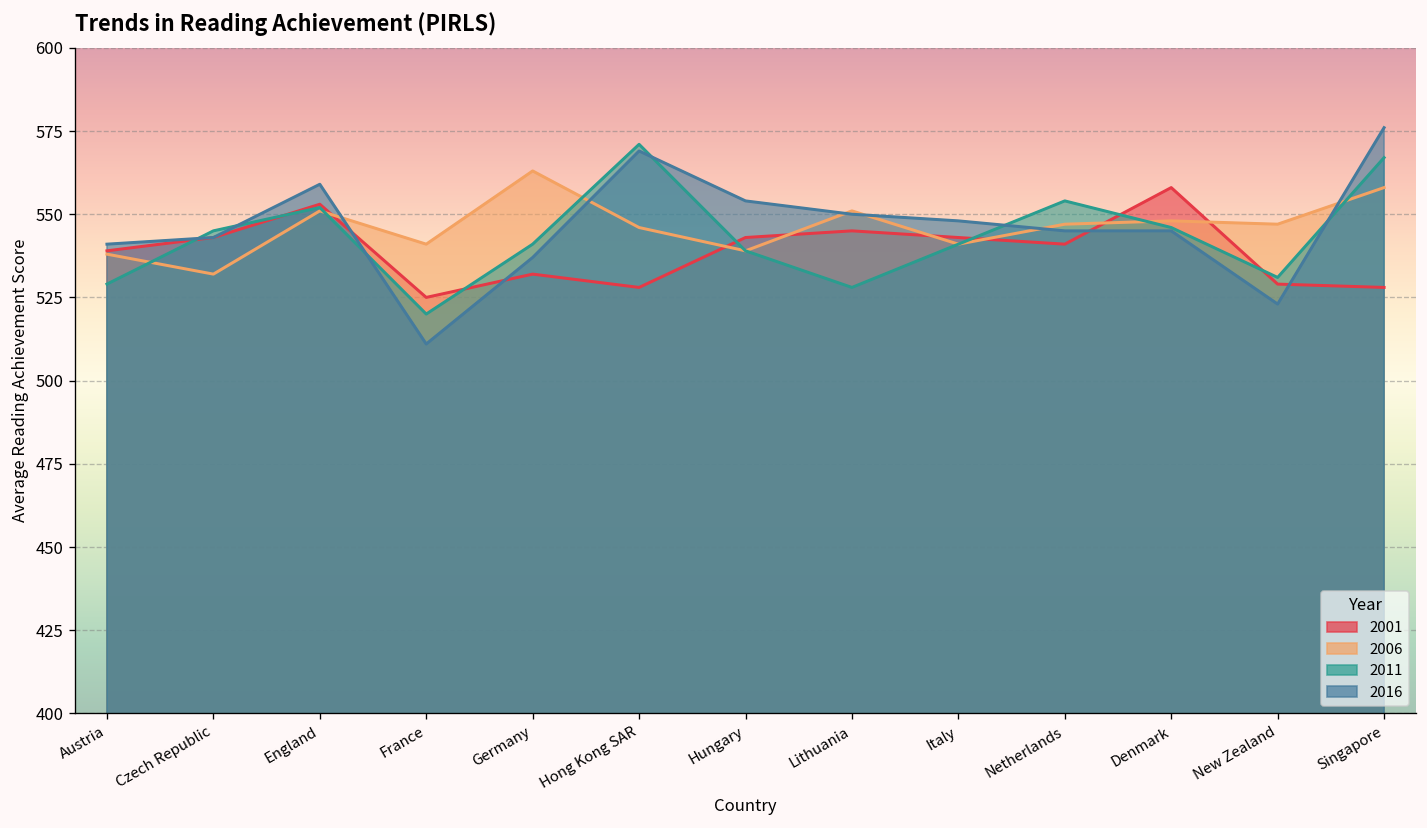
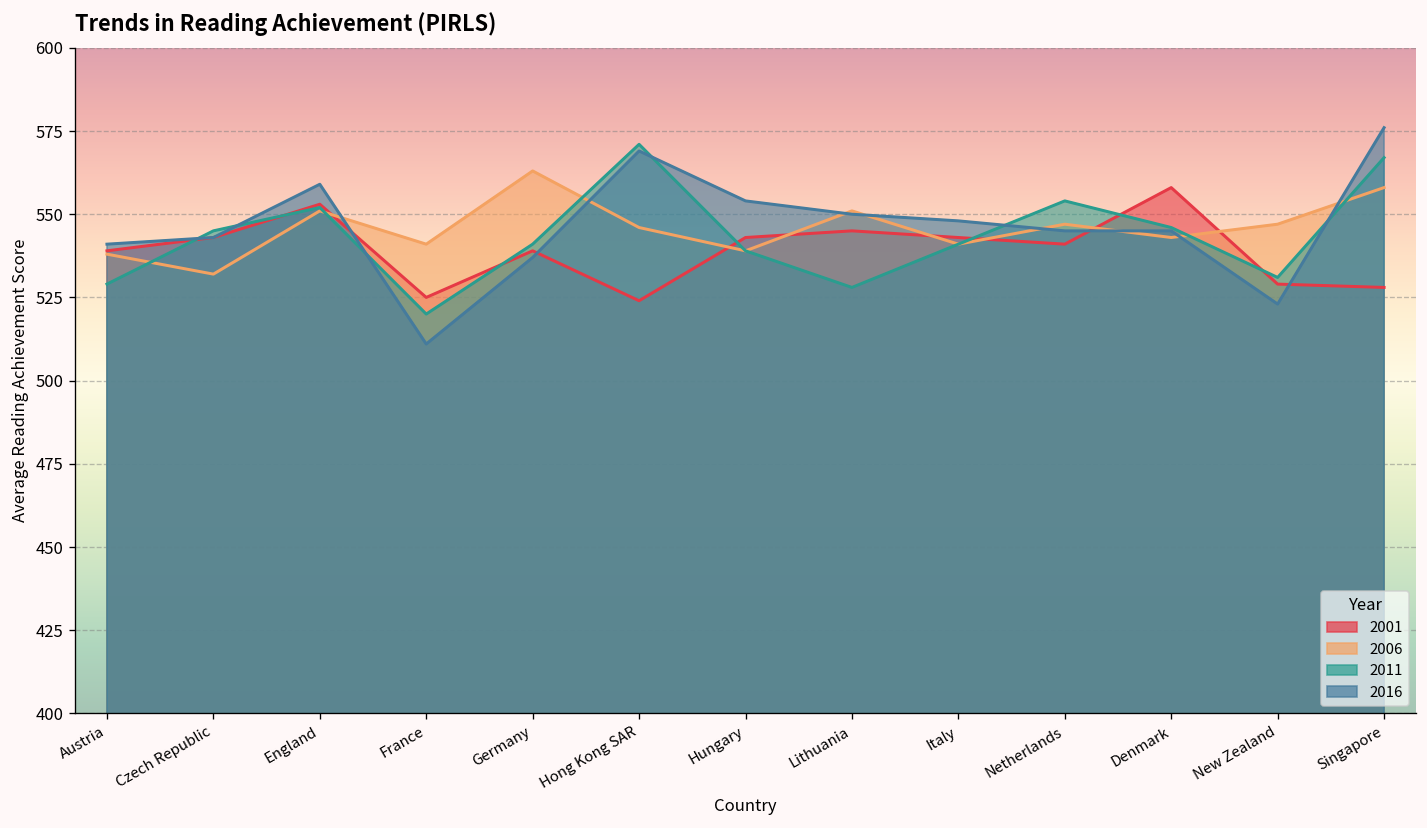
  {
    "2001": {
      "Austria": 539,
      "England": 553,
      "France": 525,
-     "Germany": 532,
-     "Hong Kong SAR": 528,
+     "Germany": 539,
+     "Hong Kong SAR": 524,
      "Hungary": 543,
      "Lithuania": 545,
      "Italy": 543,
      "Netherlands": 541,
      "Denmark": 558,
      "New Zealand": 529,
      "Singapore": 528
    },
    "2006": {
      "Austria": 538,
      "Czech Republic": 532,
      "England": 551,
      "France": 541,
      "Germany": 563,
      "Hong Kong SAR": 546,
      "Lithuania": 551,
      "Netherlands": 547,
-     "Denmark": 548,
+     "Denmark": 543,
      "New Zealand": 547,
      "Singapore": 558
    }
  }
